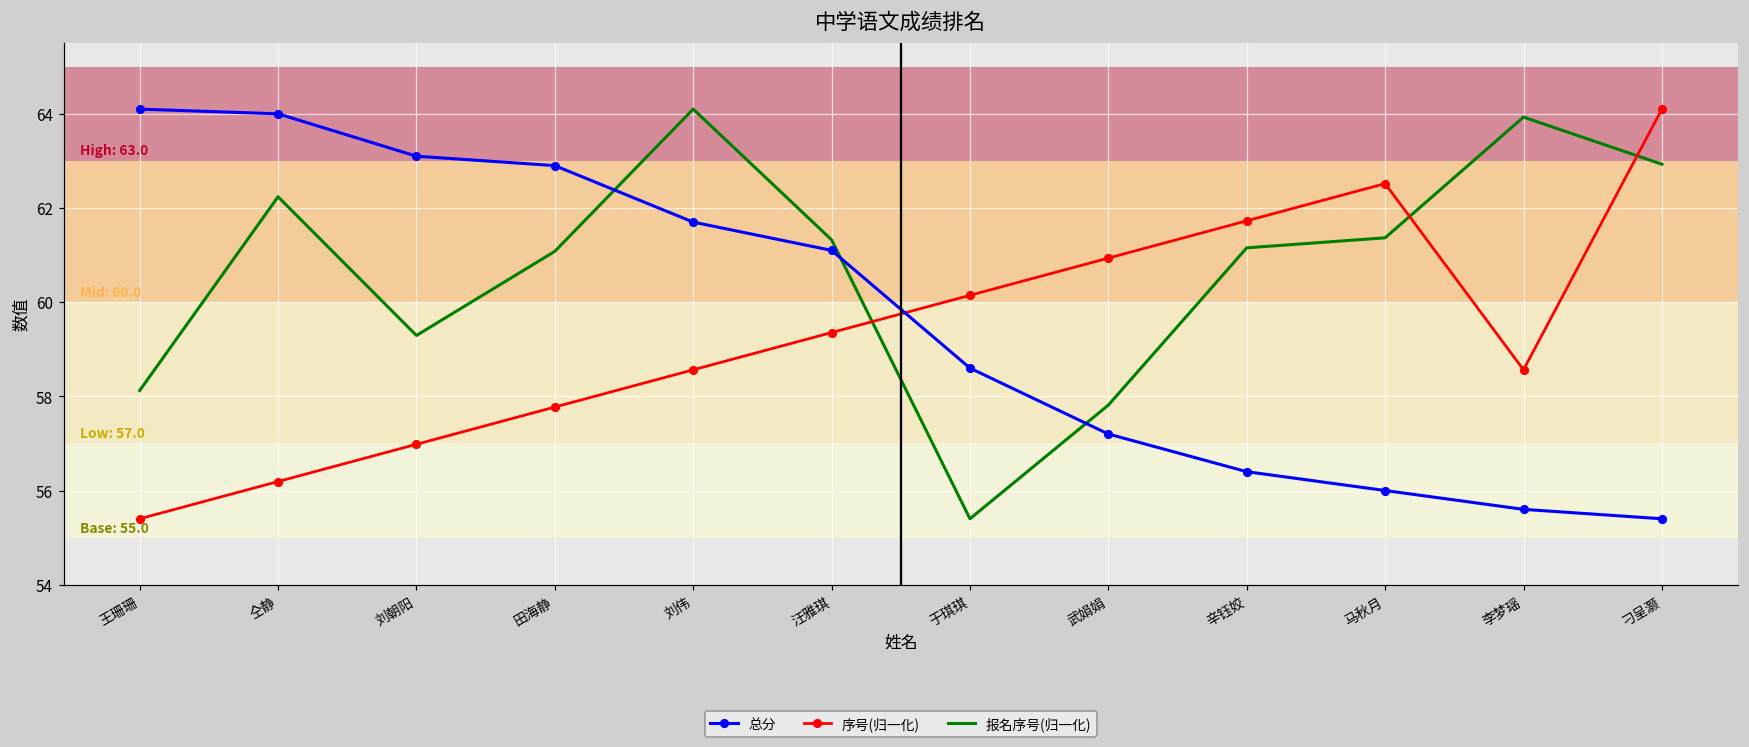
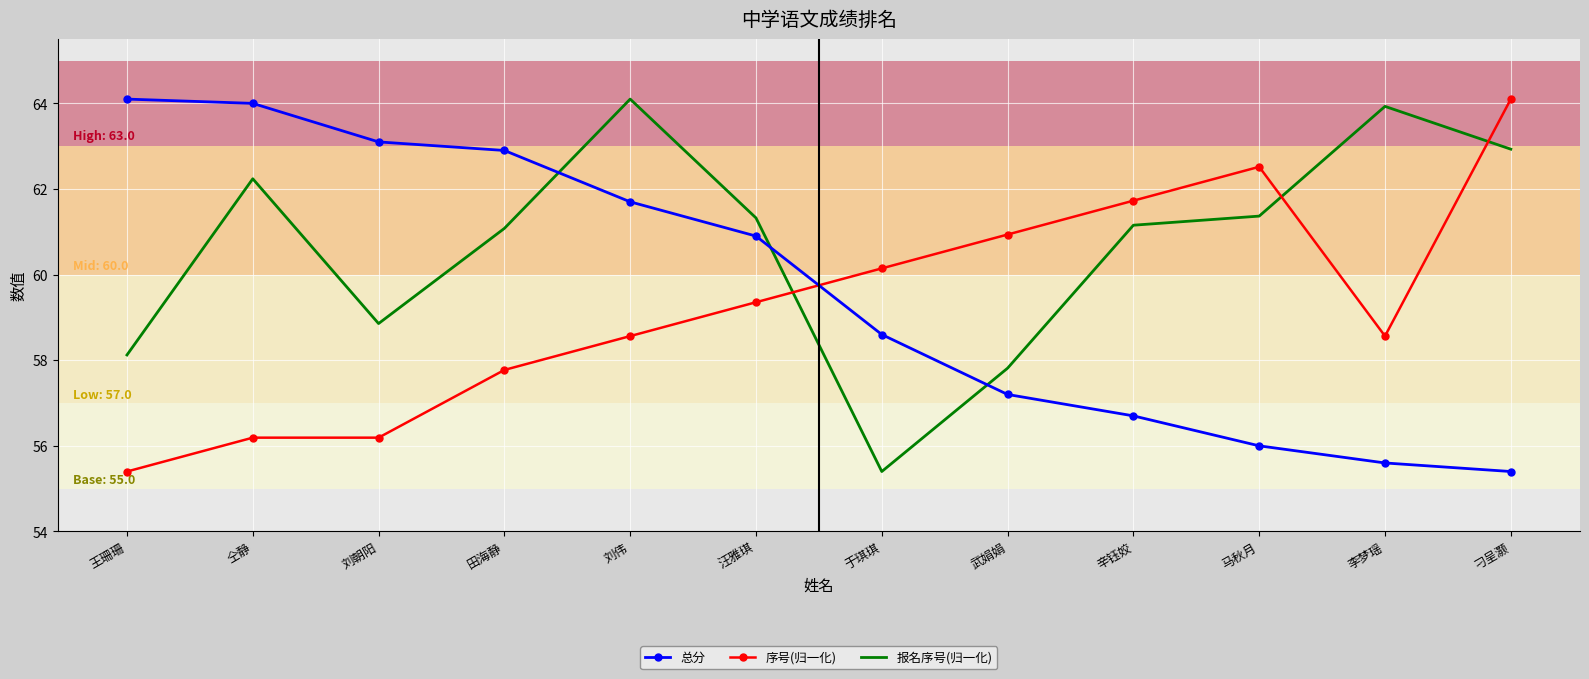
  {
    "总分": {
      "王珊珊": 64.1,
      "仝静": 64.0,
      "刘朝阳": 63.1,
      "田海静": 62.9,
      "刘伟": 61.7,
-     "汪雅琪": 61.1,
+     "汪雅琪": 60.9,
      "于琪琪": 58.6,
      "武娟娟": 57.2,
-     "辛钰姣": 56.4,
+     "辛钰姣": 56.7,
      "马秋月": 56.0,
      "李梦瑶": 55.6,
      "刁呈灏": 55.4
    },
    "序号(归一化)": {
      "仝静": 56.2,
-     "刘朝阳": 57.0,
+     "刘朝阳": 56.2,
      "田海静": 57.8,
      "刘伟": 58.6,
      "汪雅琪": 59.4,
      "于琪琪": 60.1,
      "武娟娟": 60.9,
      "辛钰姣": 61.7,
      "马秋月": 62.5,
      "李梦瑶": 58.6,
      "刁呈灏": 64.1
    },
    "报名序号(归一化)": {
      "王珊珊": 58.1,
      "仝静": 62.2,
-     "刘朝阳": 59.3,
+     "刘朝阳": 58.9,
      "田海静": 61.1,
      "刘伟": 64.1,
      "汪雅琪": 61.3,
      "于琪琪": 55.4,
      "武娟娟": 57.8,
      "辛钰姣": 61.2,
      "马秋月": 61.4,
      "李梦瑶": 63.9,
      "刁呈灏": 62.9
    }
  }
